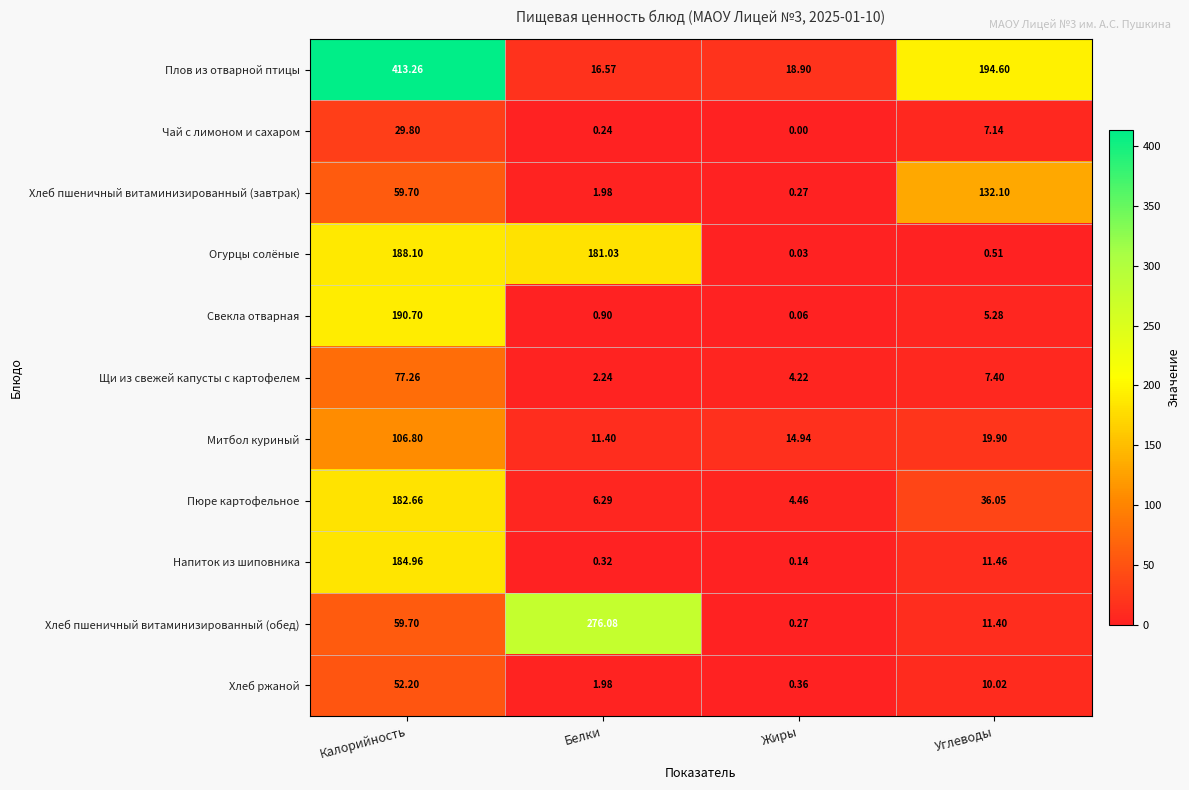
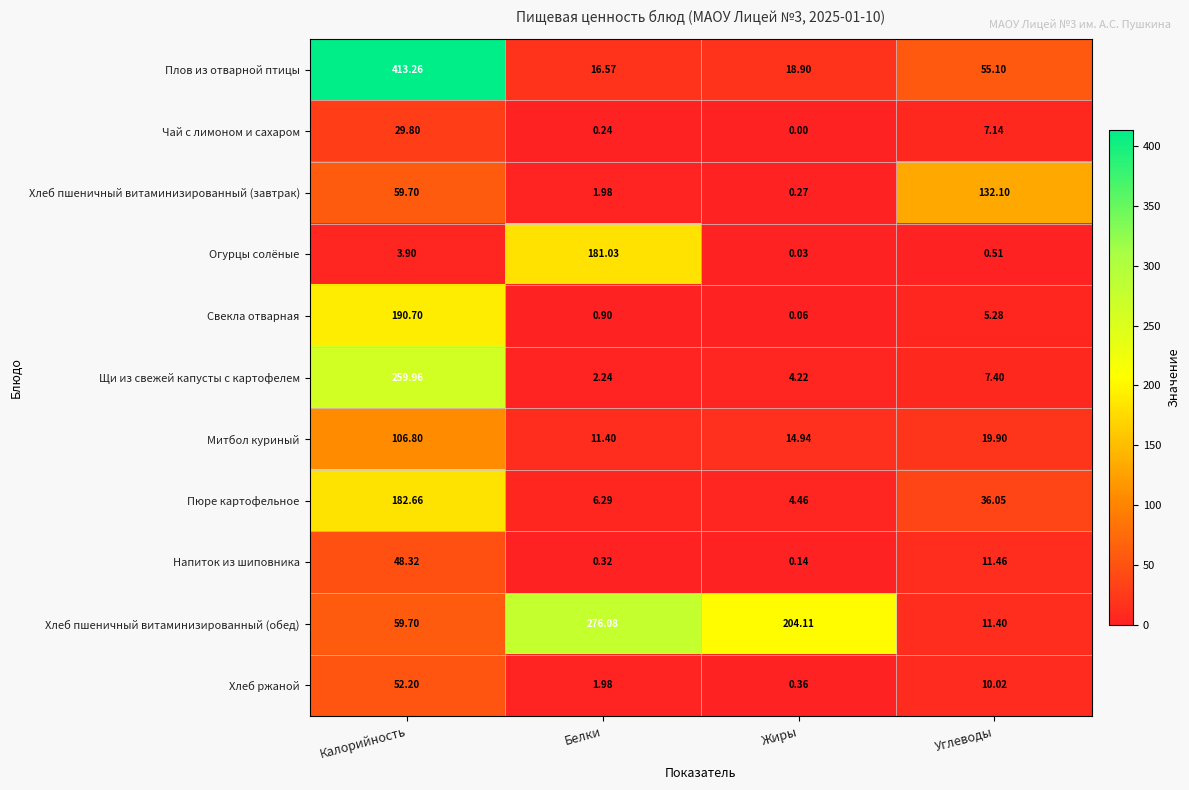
  {
    "Плов из отварной птицы": {
      "Калорийность": 413.26,
      "Белки": 16.57,
      "Жиры": 18.90,
-     "Углеводы": 194.60
+     "Углеводы": 55.10
    },
    "Чай с лимоном и сахаром": {
      "Калорийность": 29.80,
      "Белки": 0.24,
      "Жиры": 0.00,
      "Углеводы": 7.14
    },
    "Хлеб пшеничный витаминизированный (завтрак)": {
      "Калорийность": 59.70,
      "Белки": 1.98,
      "Жиры": 0.27,
      "Углеводы": 132.10
    },
    "Огурцы солёные": {
-     "Калорийность": 188.10,
+     "Калорийность": 3.90,
      "Белки": 181.03,
      "Жиры": 0.03,
      "Углеводы": 0.51
    },
    "Свекла отварная": {
      "Калорийность": 190.70,
      "Белки": 0.90,
      "Жиры": 0.06,
      "Углеводы": 5.28
    },
    "Щи из свежей капусты с картофелем": {
-     "Калорийность": 77.26,
+     "Калорийность": 259.96,
      "Белки": 2.24,
      "Жиры": 4.22,
      "Углеводы": 7.40
    },
    "Митбол куриный": {
      "Калорийность": 106.80,
      "Белки": 11.40,
      "Жиры": 14.94,
      "Углеводы": 19.90
    },
    "Пюре картофельное": {
      "Калорийность": 182.66,
      "Белки": 6.29,
      "Жиры": 4.46,
      "Углеводы": 36.05
    },
    "Напиток из шиповника": {
-     "Калорийность": 184.96,
+     "Калорийность": 48.32,
      "Белки": 0.32,
      "Жиры": 0.14,
      "Углеводы": 11.46
    },
    "Хлеб пшеничный витаминизированный (обед)": {
      "Калорийность": 59.70,
      "Белки": 276.08,
-     "Жиры": 0.27,
+     "Жиры": 204.11,
      "Углеводы": 11.40
    },
    "Хлеб ржаной": {
      "Калорийность": 52.20,
      "Белки": 1.98,
      "Жиры": 0.36,
      "Углеводы": 10.02
    }
  }
